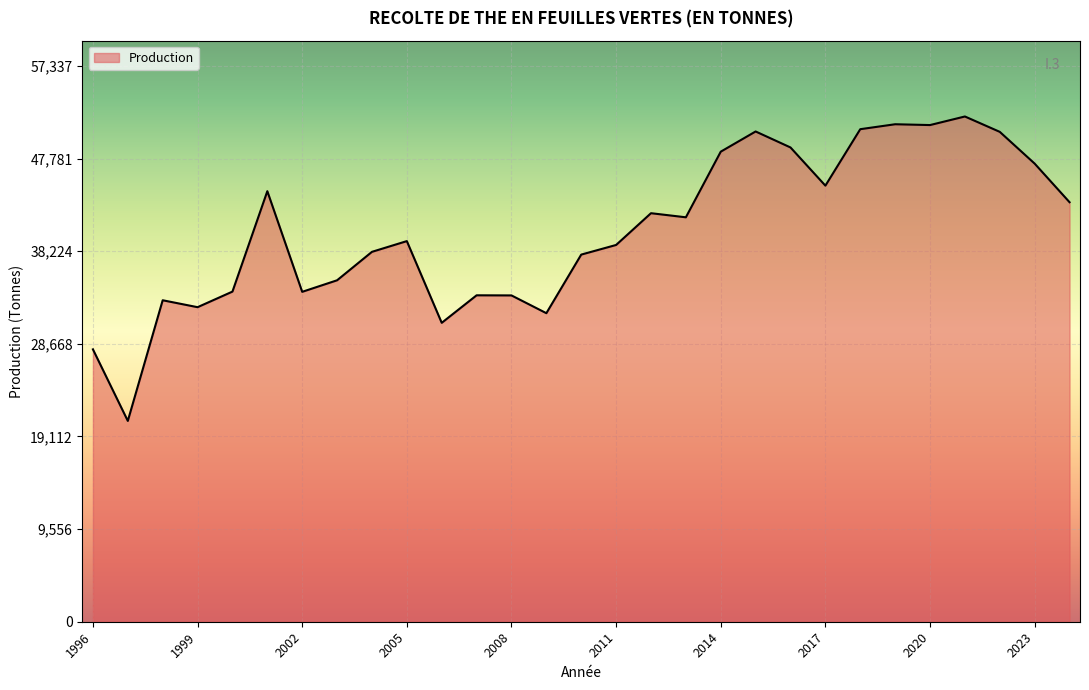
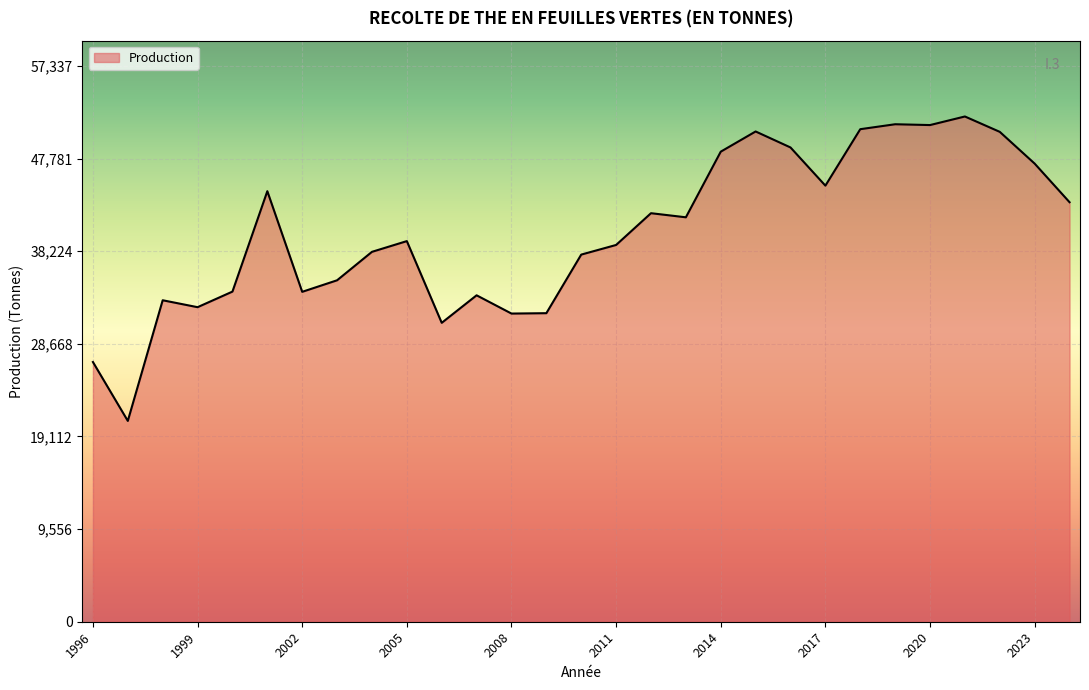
  {
-   "1996": "28,000",
+   "1996": "27,000",
    "1999": "32,000",
    "2002": "34,000",
    "2005": "39,000",
-   "2008": "34,000",
+   "2008": "32,000",
    "2011": "39,000",
    "2014": "48,000",
    "2017": "45,000",
    "2020": "51,000",
    "2023": "47,000"
  }
